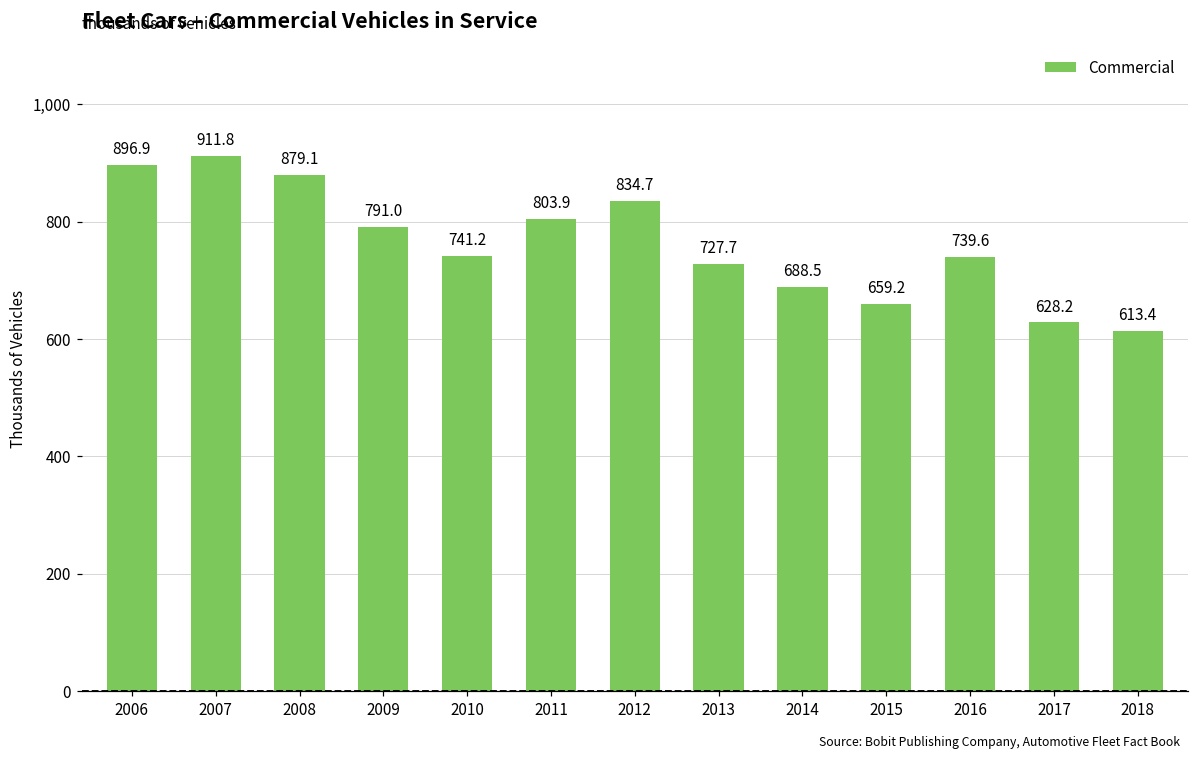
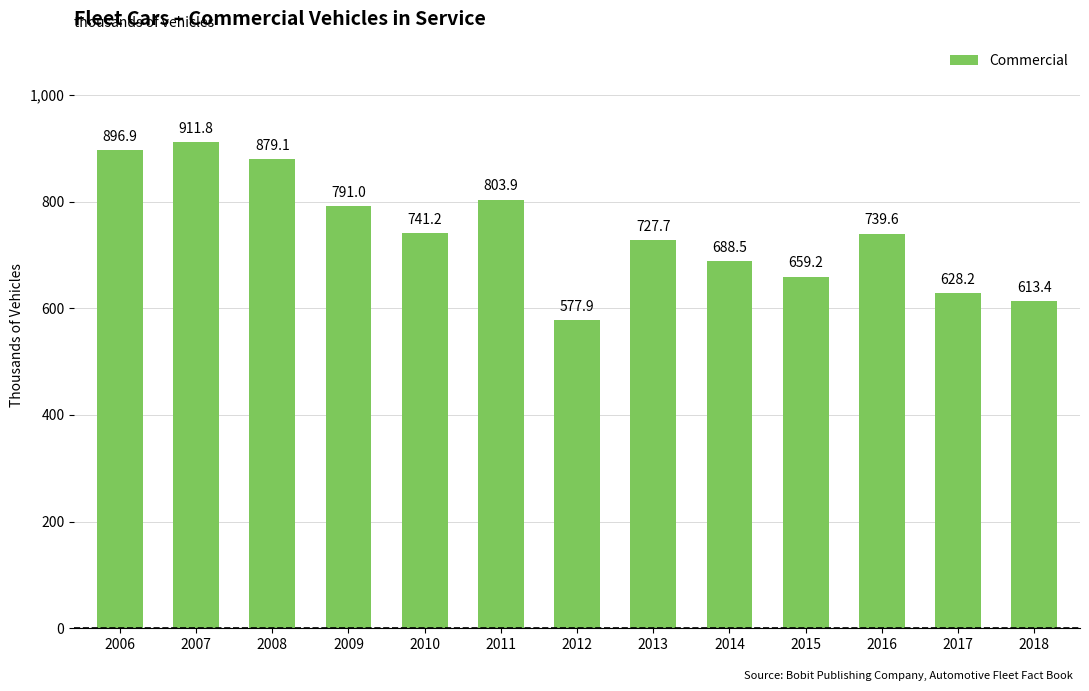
  {
    "2006": 896.9,
    "2007": 911.8,
    "2008": 879.1,
    "2009": 791.0,
    "2010": 741.2,
    "2011": 803.9,
-   "2012": 834.7,
+   "2012": 577.9,
    "2013": 727.7,
    "2014": 688.5,
    "2015": 659.2,
    "2016": 739.6,
    "2017": 628.2,
    "2018": 613.4
  }
